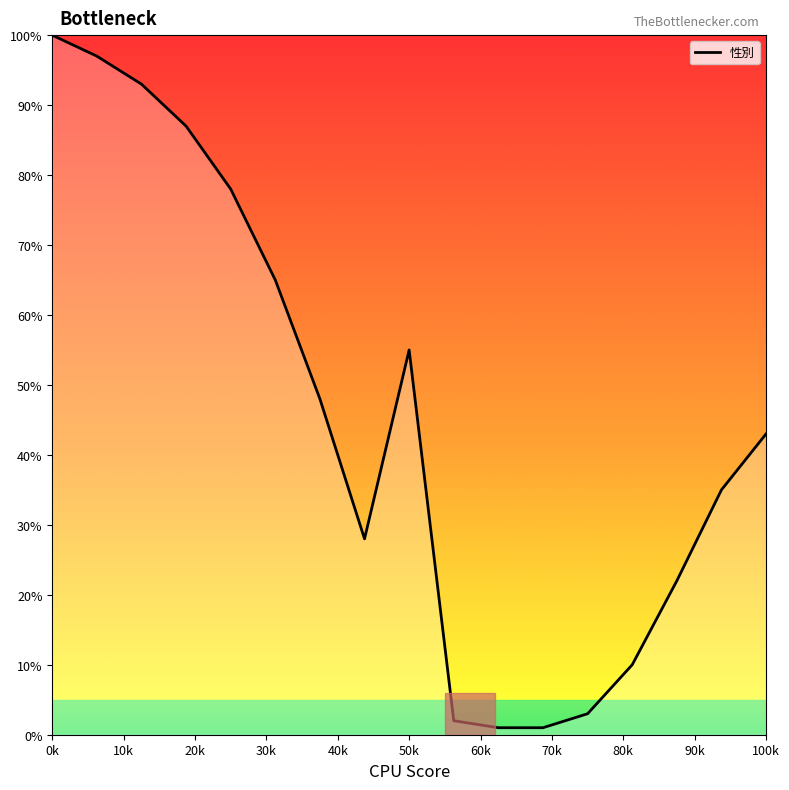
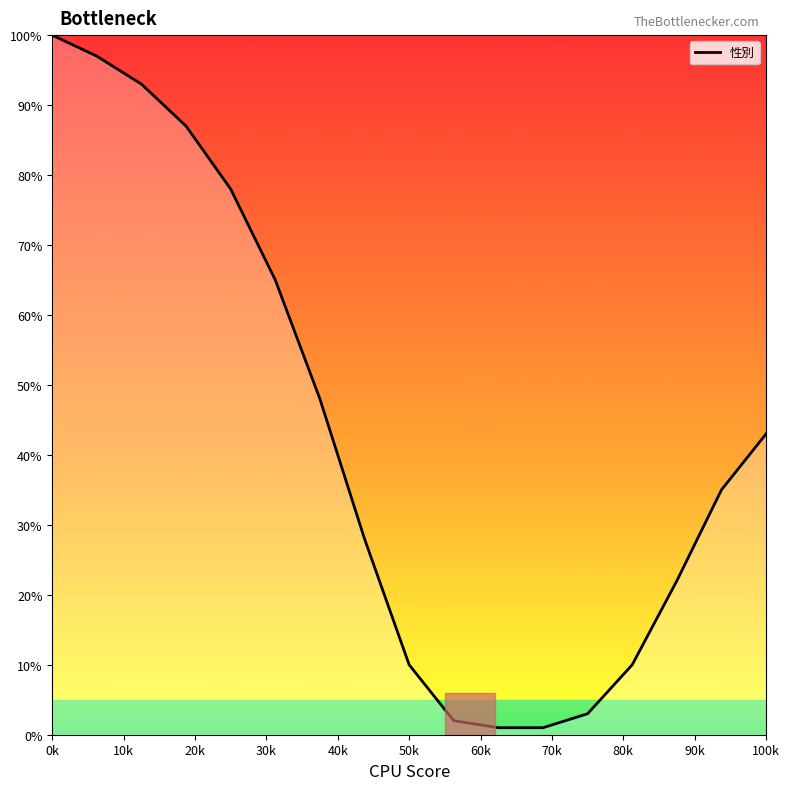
  {
    "0k": "100%",
-   "50k": "55%",
+   "50k": "10%",
    "100k": "43%"
  }
